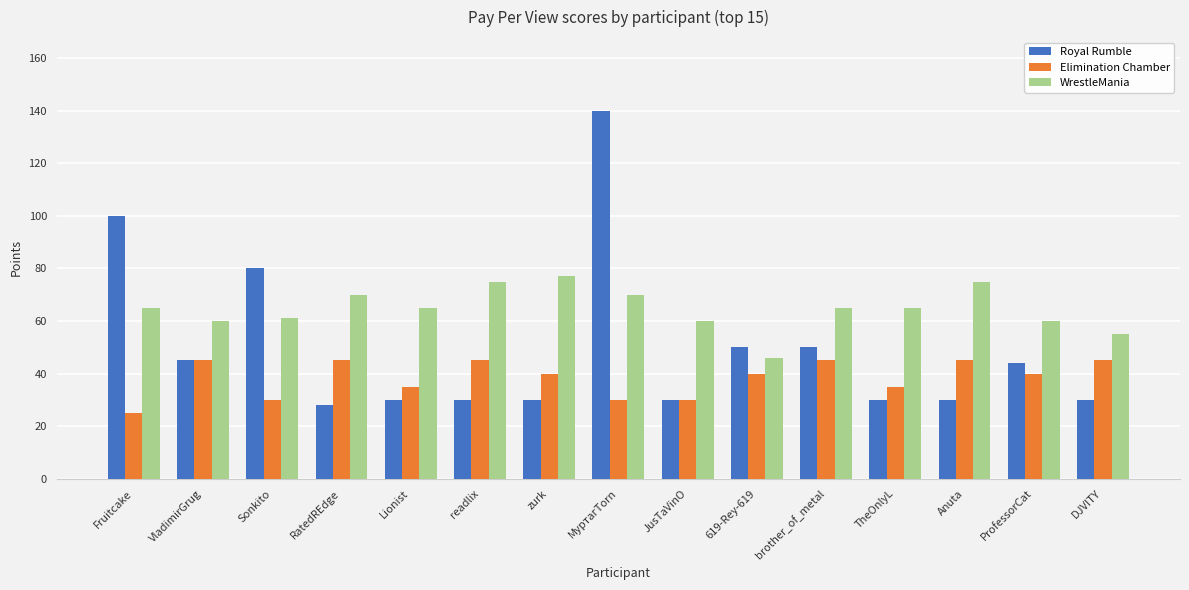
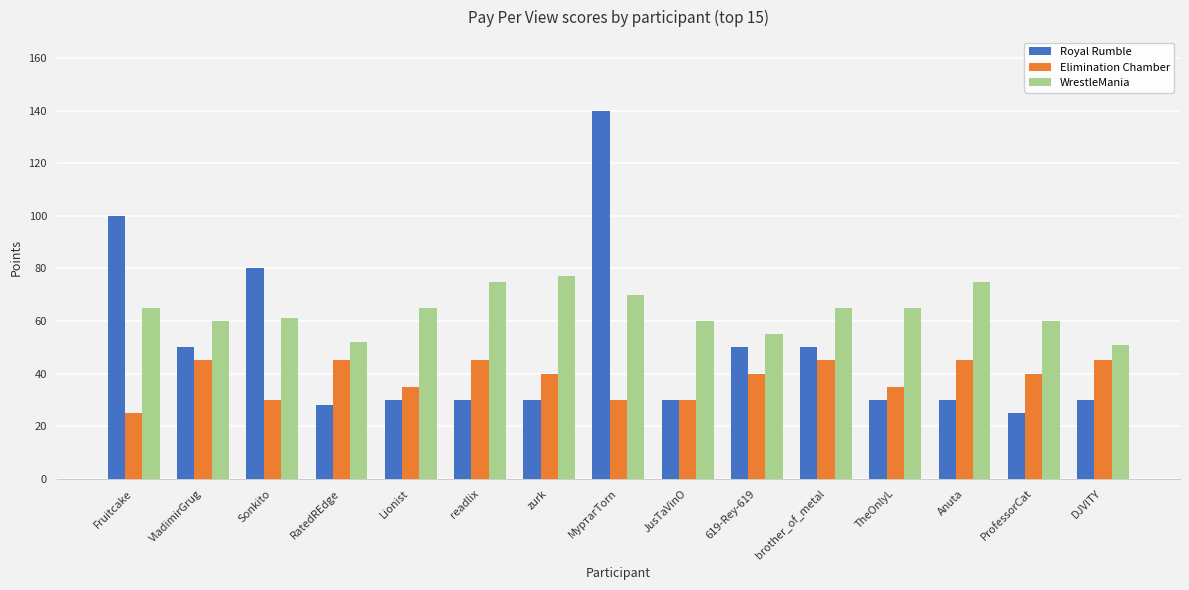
  {
    "Royal Rumble": {
      "Fruitcake": 100,
-     "VladimirGrug": 45,
+     "VladimirGrug": 50,
      "Sonkito": 80,
      "RatedREdge": 28,
      "Lionist": 30,
      "readlix": 30,
      "zurk": 30,
      "МуртагTorn": 140,
      "JusTaVinO": 30,
      "619-Rey-619": 50,
      "brother_of_metal": 50,
      "TheOnlyL": 30,
      "Anuta": 30,
-     "ProfessorCat": 44,
+     "ProfessorCat": 25,
      "DJVITY": 30
    },
    "Elimination Chamber": {
      "Fruitcake": 25,
      "VladimirGrug": 45,
      "Sonkito": 30,
      "RatedREdge": 45,
      "Lionist": 35,
      "readlix": 45,
      "zurk": 40,
      "МуртагTorn": 30,
      "JusTaVinO": 30,
      "619-Rey-619": 40,
      "brother_of_metal": 45,
      "TheOnlyL": 35,
      "Anuta": 45,
      "ProfessorCat": 40,
      "DJVITY": 45
    },
    "WrestleMania": {
      "Fruitcake": 65,
      "VladimirGrug": 60,
      "Sonkito": 61,
-     "RatedREdge": 70,
+     "RatedREdge": 52,
      "Lionist": 65,
      "readlix": 75,
      "zurk": 77,
      "МуртагTorn": 70,
      "JusTaVinO": 60,
-     "619-Rey-619": 46,
+     "619-Rey-619": 55,
      "brother_of_metal": 65,
      "TheOnlyL": 65,
      "Anuta": 75,
      "ProfessorCat": 60,
-     "DJVITY": 55
+     "DJVITY": 51
    }
  }
